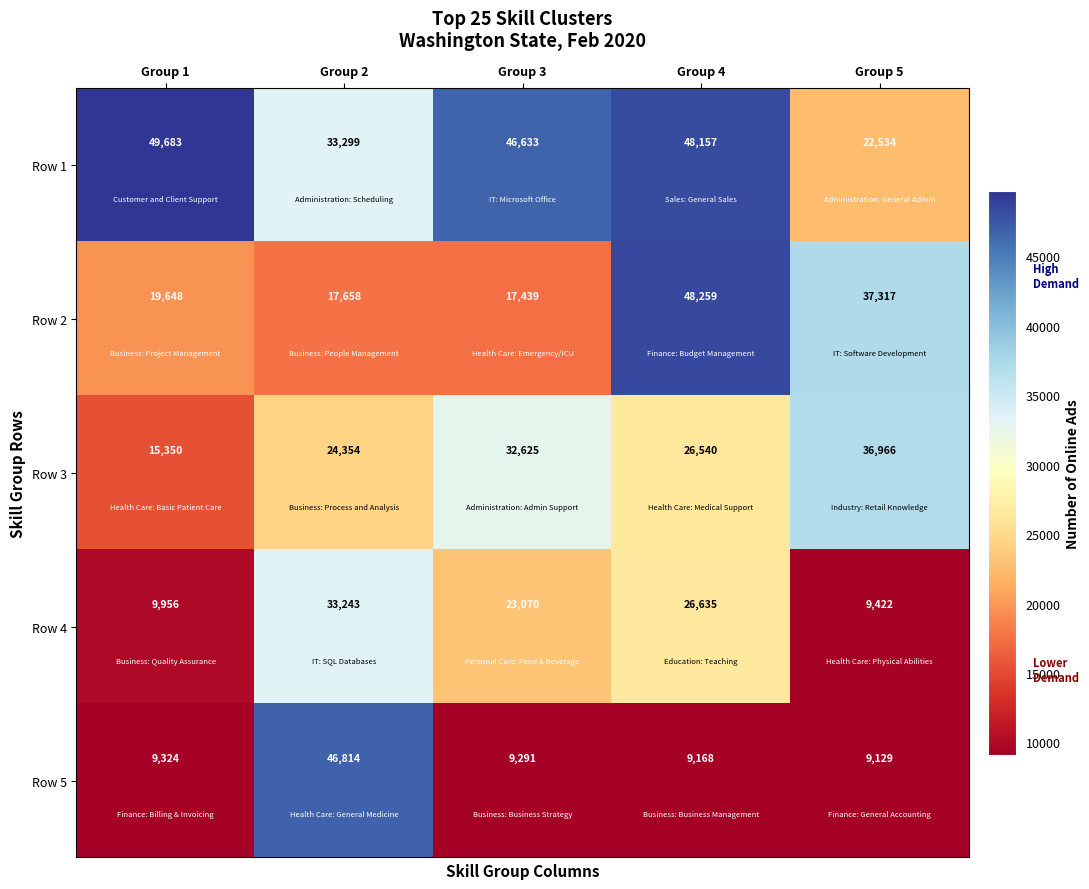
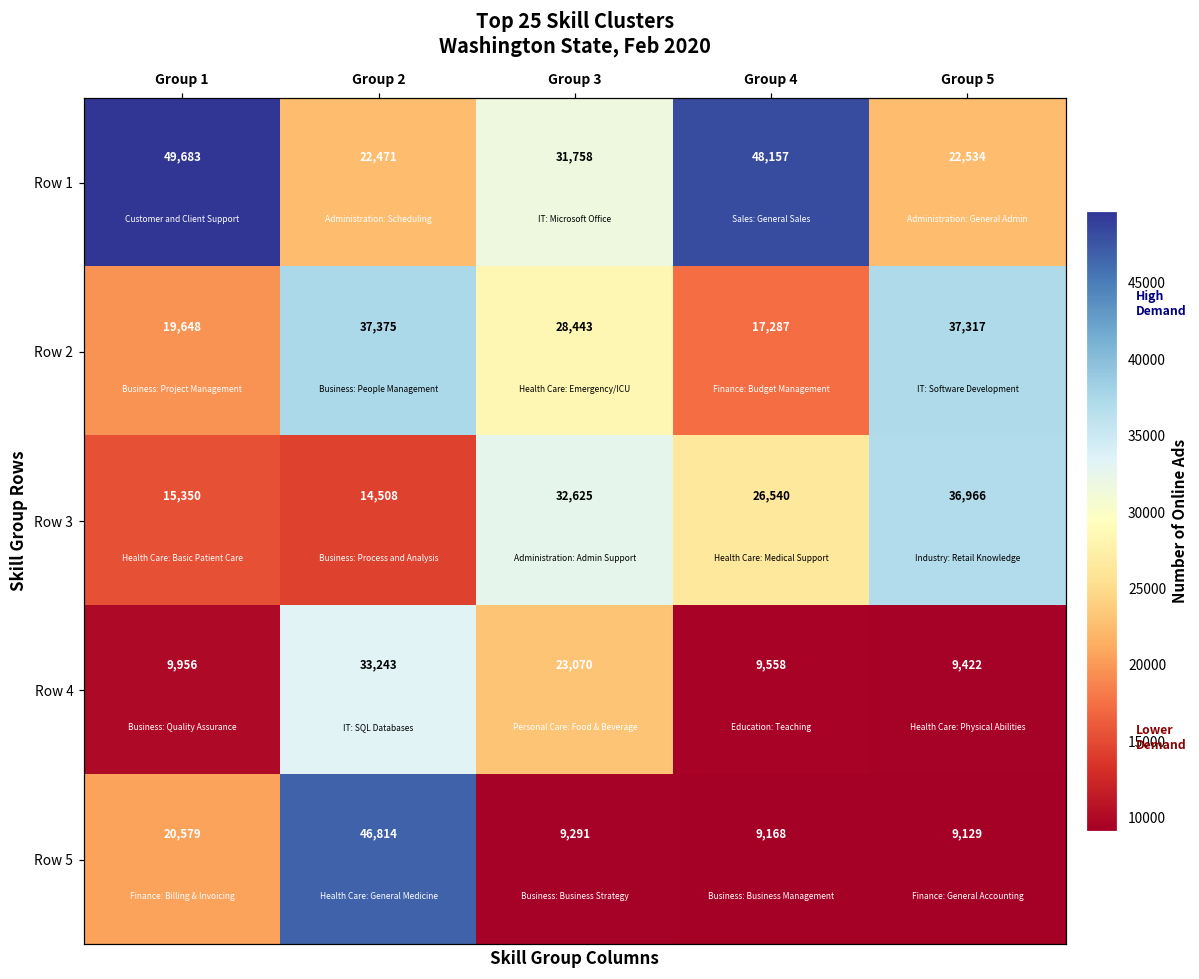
  {
    "Row 1": {
-     "Group 2": "33,299",
-     "Group 3": "46,633"
+     "Group 2": "22,471",
+     "Group 3": "31,758"
    },
    "Row 2": {
-     "Group 2": "17,658",
-     "Group 3": "17,439",
-     "Group 4": "48,259"
+     "Group 2": "37,375",
+     "Group 3": "28,443",
+     "Group 4": "17,287"
    },
    "Row 3": {
-     "Group 2": "24,354"
+     "Group 2": "14,508"
    },
    "Row 4": {
-     "Group 4": "26,635"
+     "Group 4": "9,558"
    },
    "Row 5": {
-     "Group 1": "9,324"
+     "Group 1": "20,579"
    }
  }
